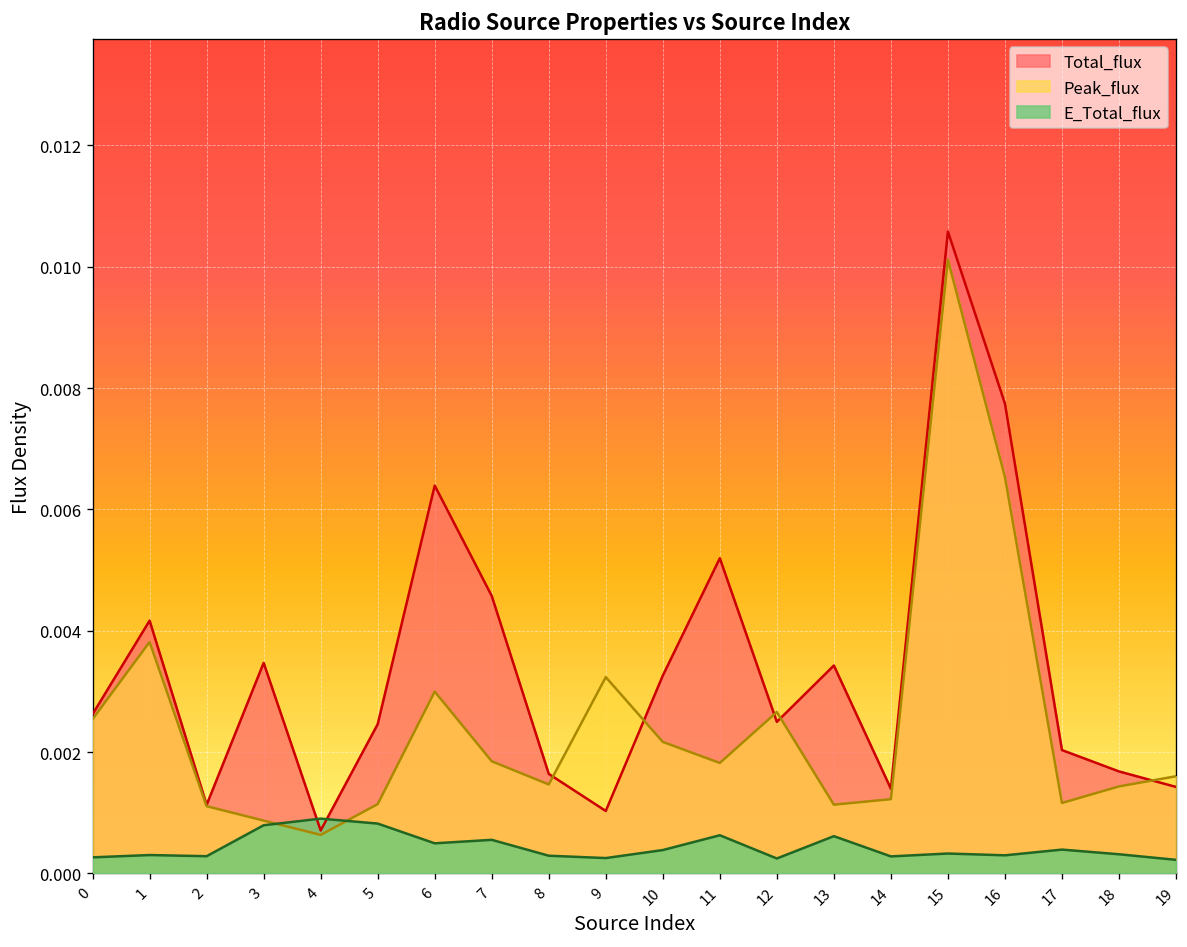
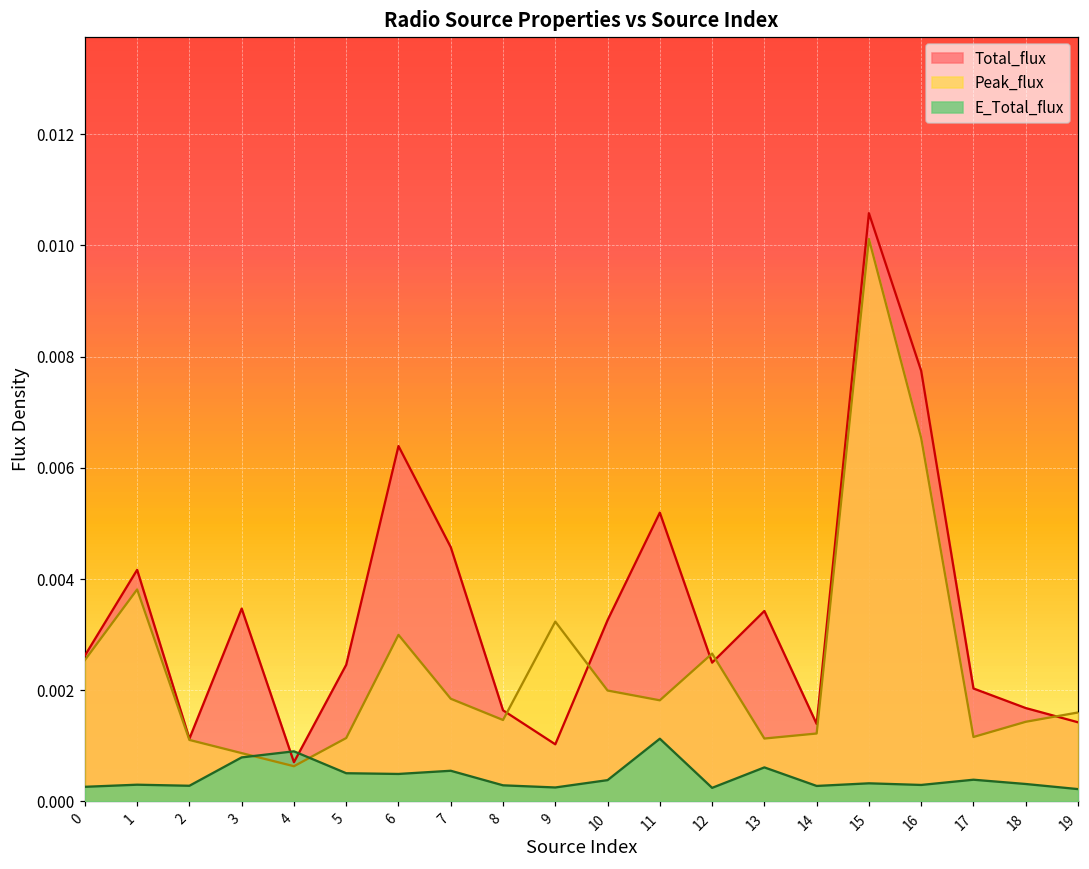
  {
    "Total_flux": {
      "0": 0.0026,
      "1": 0.0042,
      "3": 0.0035,
      "4": 0.0007,
      "5": 0.0025,
      "6": 0.0064,
      "7": 0.0046,
      "8": 0.0016,
      "9": 0.0010,
      "10": 0.0033,
      "11": 0.0052,
      "12": 0.0025,
      "13": 0.0034,
      "14": 0.0014,
      "15": 0.0106,
      "16": 0.0077,
      "17": 0.0020,
      "18": 0.0017,
      "19": 0.0014
    },
    "Peak_flux": {
      "0": 0.0025,
      "1": 0.0038,
      "3": 0.0009,
      "4": 0.0006,
      "5": 0.0011,
      "6": 0.0030,
      "7": 0.0018,
      "8": 0.0015,
      "9": 0.0032,
-     "10": 0.0022,
+     "10": 0.0020,
      "11": 0.0018,
      "12": 0.0027,
      "13": 0.0011,
      "14": 0.0012,
      "15": 0.0101,
      "16": 0.0065,
      "17": 0.0012,
      "18": 0.0014,
      "19": 0.0016
    },
    "E_Total_flux": {
      "0": 0.0003,
      "1": 0.0003,
      "2": 0.0003,
      "3": 0.0008,
      "4": 0.0009,
-     "5": 0.0008,
+     "5": 0.0005,
      "6": 0.0005,
      "7": 0.0006,
      "8": 0.0003,
      "9": 0.0003,
      "10": 0.0004,
-     "11": 0.0006,
+     "11": 0.0011,
      "12": 0.0002,
      "13": 0.0006,
      "14": 0.0003,
      "15": 0.0003,
      "16": 0.0003,
      "17": 0.0004,
      "18": 0.0003,
      "19": 0.0002
    }
  }
